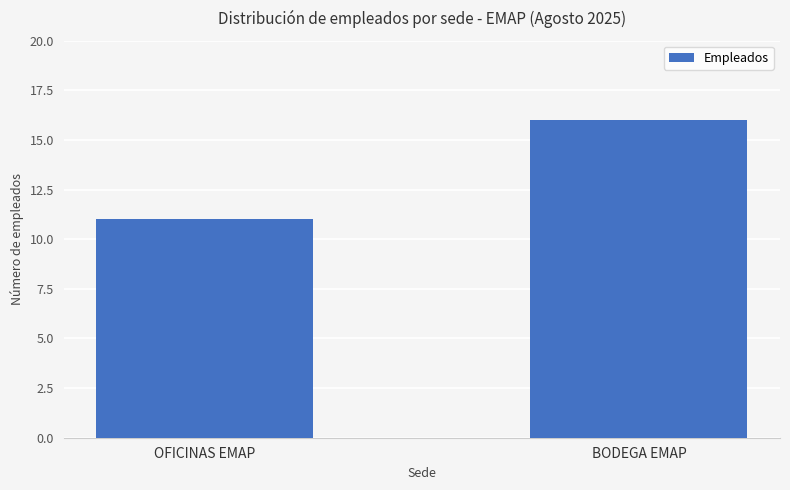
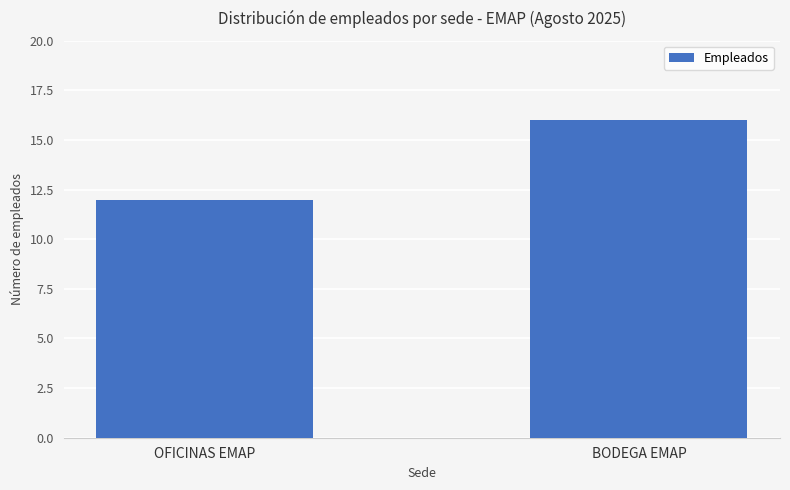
  {
-   "OFICINAS EMAP": 11,
+   "OFICINAS EMAP": 12,
    "BODEGA EMAP": 16
  }
